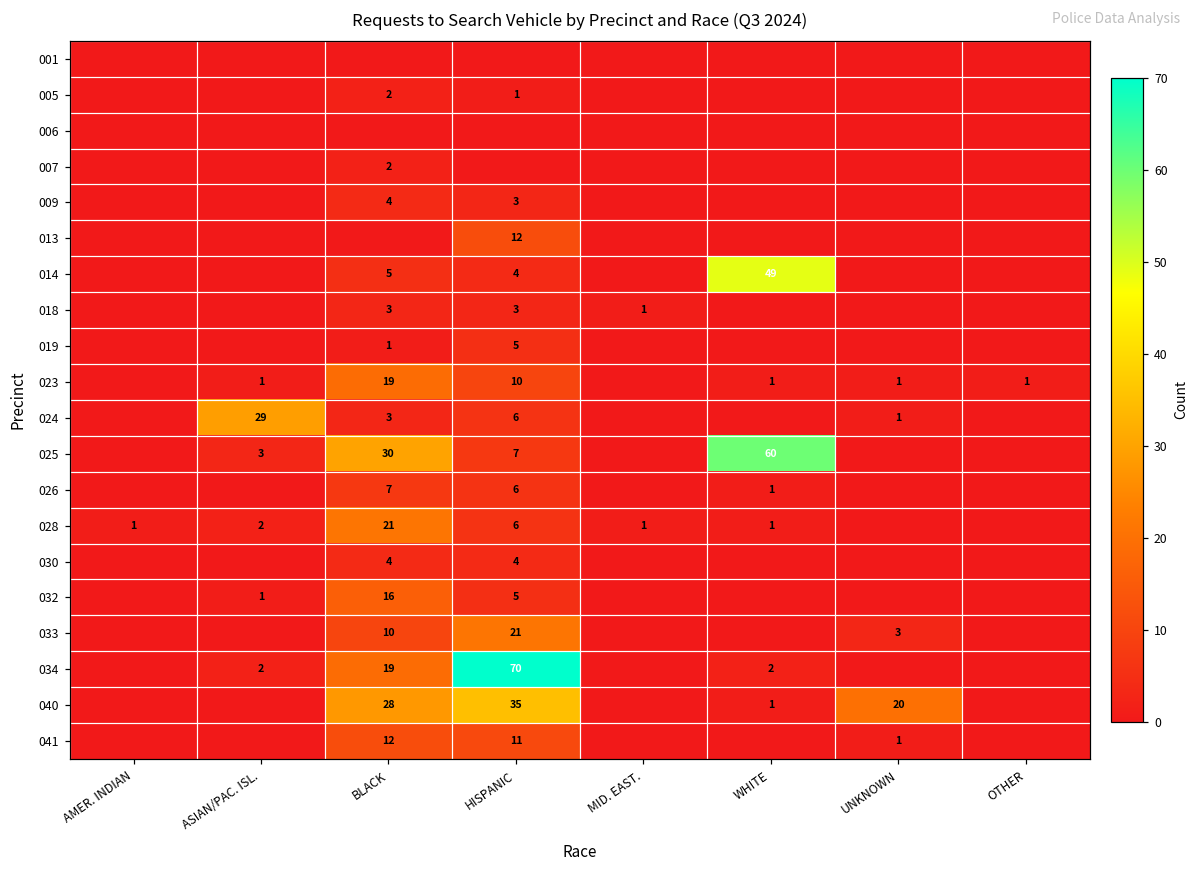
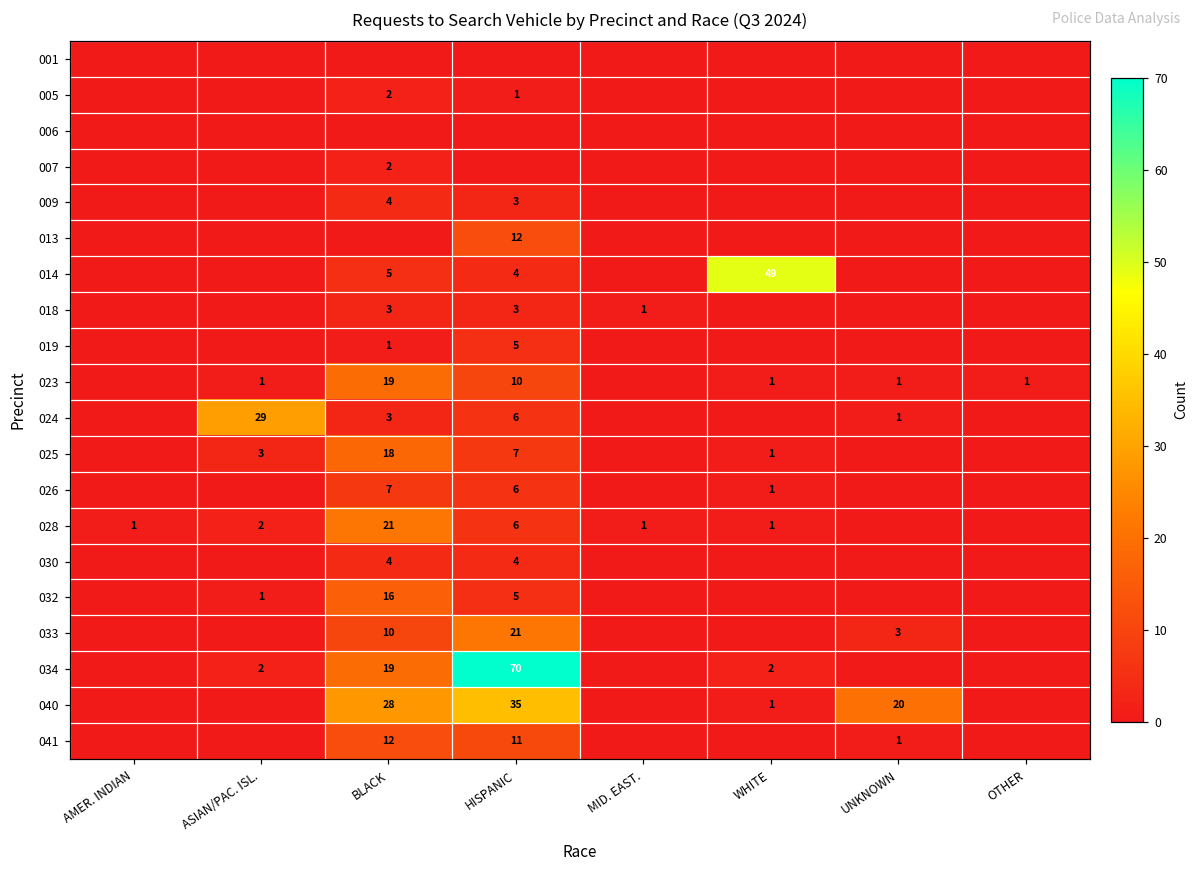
  {
    "005": {
      "BLACK": 2,
      "HISPANIC": 1
    },
    "007": {
      "BLACK": 2
    },
    "009": {
      "BLACK": 4,
      "HISPANIC": 3
    },
    "013": {
      "HISPANIC": 12
    },
    "014": {
      "BLACK": 5,
      "HISPANIC": 4,
      "WHITE": 49
    },
    "018": {
      "BLACK": 3,
      "HISPANIC": 3,
      "MID. EAST.": 1
    },
    "019": {
      "BLACK": 1,
      "HISPANIC": 5
    },
    "023": {
      "ASIAN/PAC. ISL.": 1,
      "BLACK": 19,
      "HISPANIC": 10,
      "WHITE": 1,
      "UNKNOWN": 1,
      "OTHER": 1
    },
    "024": {
      "ASIAN/PAC. ISL.": 29,
      "BLACK": 3,
      "HISPANIC": 6,
      "UNKNOWN": 1
    },
    "025": {
      "ASIAN/PAC. ISL.": 3,
-     "BLACK": 30,
+     "BLACK": 18,
      "HISPANIC": 7,
-     "WHITE": 60
+     "WHITE": 1
    },
    "026": {
      "BLACK": 7,
      "HISPANIC": 6,
      "WHITE": 1
    },
    "028": {
      "AMER. INDIAN": 1,
      "ASIAN/PAC. ISL.": 2,
      "BLACK": 21,
      "HISPANIC": 6,
      "MID. EAST.": 1,
      "WHITE": 1
    },
    "030": {
      "BLACK": 4,
      "HISPANIC": 4
    },
    "032": {
      "ASIAN/PAC. ISL.": 1,
      "BLACK": 16,
      "HISPANIC": 5
    },
    "033": {
      "BLACK": 10,
      "HISPANIC": 21,
      "UNKNOWN": 3
    },
    "034": {
      "ASIAN/PAC. ISL.": 2,
      "BLACK": 19,
      "HISPANIC": 70,
      "WHITE": 2
    },
    "040": {
      "BLACK": 28,
      "HISPANIC": 35,
      "WHITE": 1,
      "UNKNOWN": 20
    },
    "041": {
      "BLACK": 12,
      "HISPANIC": 11,
      "UNKNOWN": 1
    }
  }
